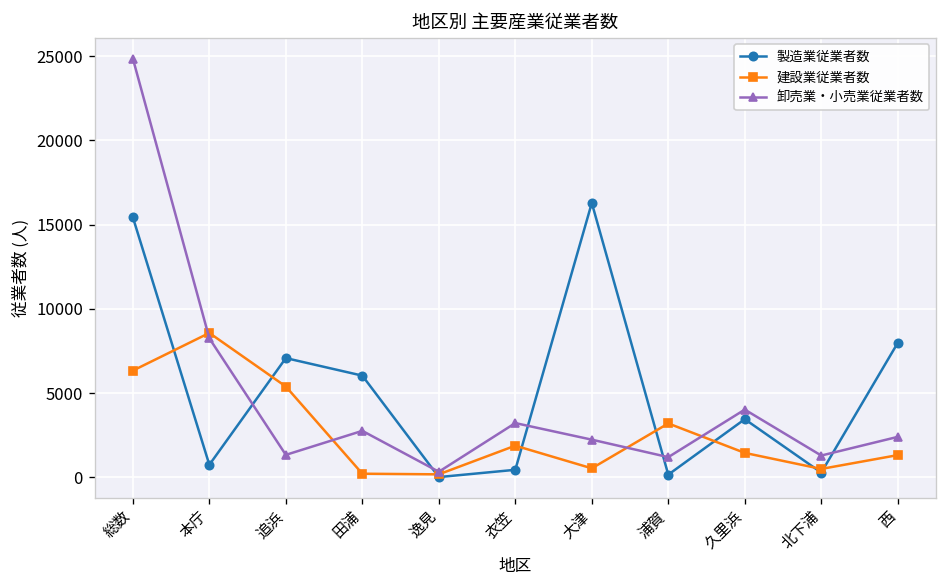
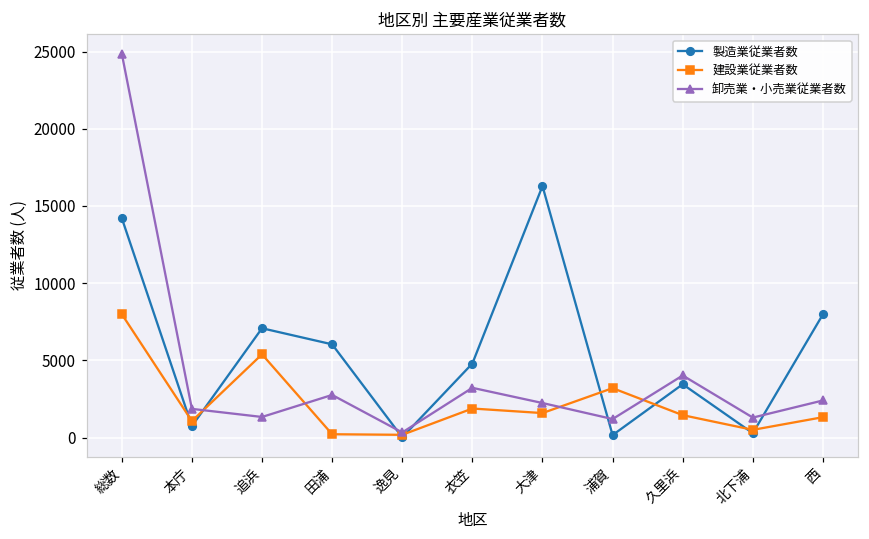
  {
    "製造業従業者数": {
-     "総数": 15400,
+     "総数": 14200,
      "本庁": 700,
      "追浜": 7100,
      "田浦": 6000,
-     "衣笠": 400,
+     "衣笠": 4800,
      "大津": 16300,
      "浦賀": 200,
      "久里浜": 3500,
      "北下浦": 300,
      "西": 8000
    },
    "建設業従業者数": {
-     "総数": 6300,
-     "本庁": 8600,
+     "総数": 8000,
+     "本庁": 1100,
      "追浜": 5400,
      "田浦": 200,
      "衣笠": 1900,
-     "大津": 500,
+     "大津": 1600,
      "浦賀": 3200,
      "久里浜": 1400,
      "北下浦": 500,
      "西": 1300
    },
    "卸売業・小売業従業者数": {
      "総数": 24900,
-     "本庁": 8300,
+     "本庁": 1900,
      "追浜": 1300,
      "田浦": 2800,
      "衣笠": 3200,
      "大津": 2200,
      "浦賀": 1200,
      "久里浜": 4000,
      "北下浦": 1300,
      "西": 2400
    }
  }
